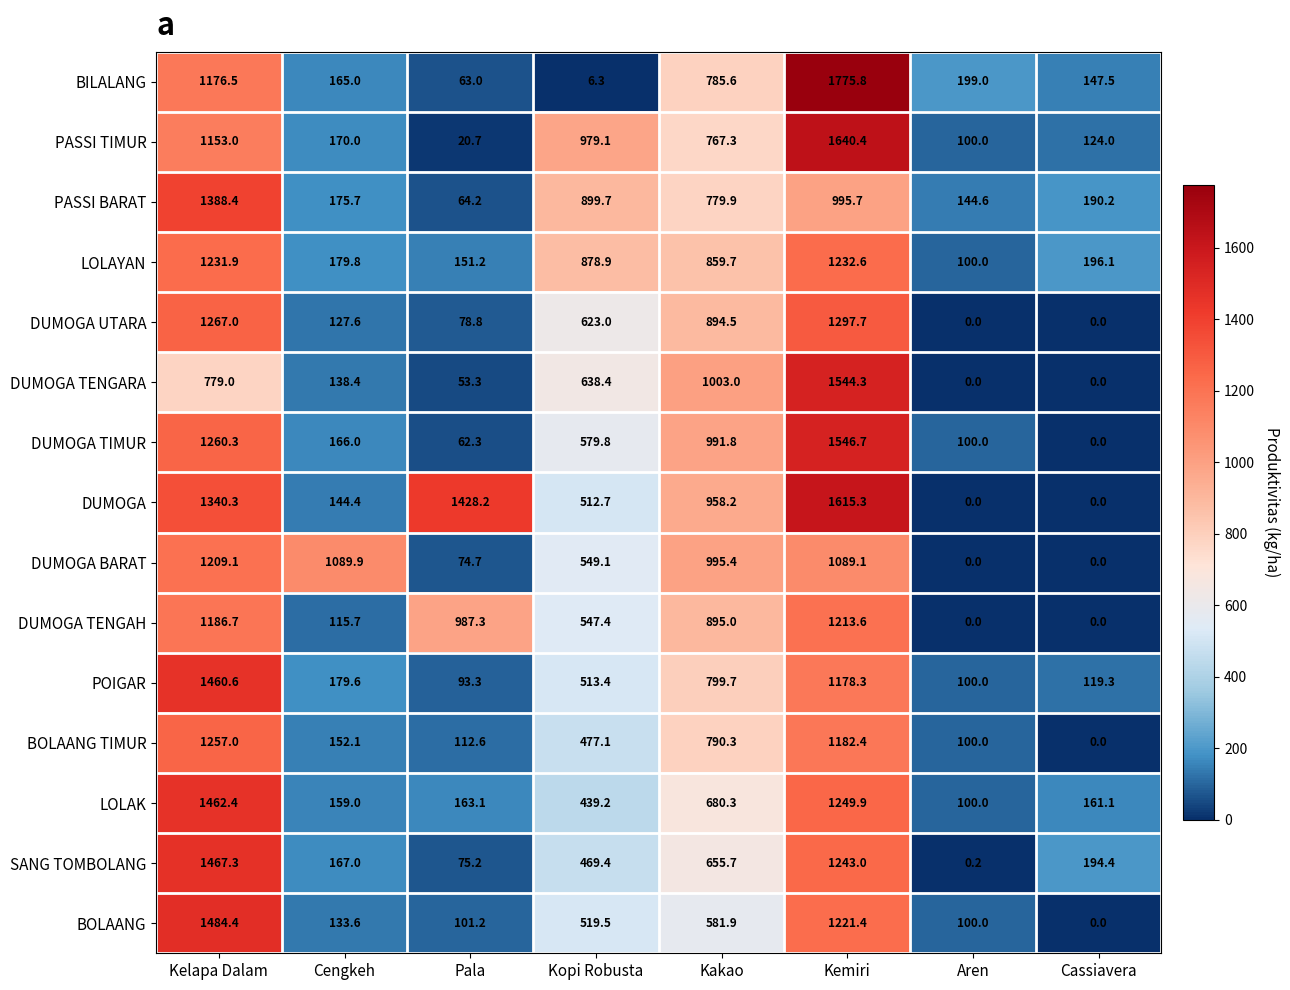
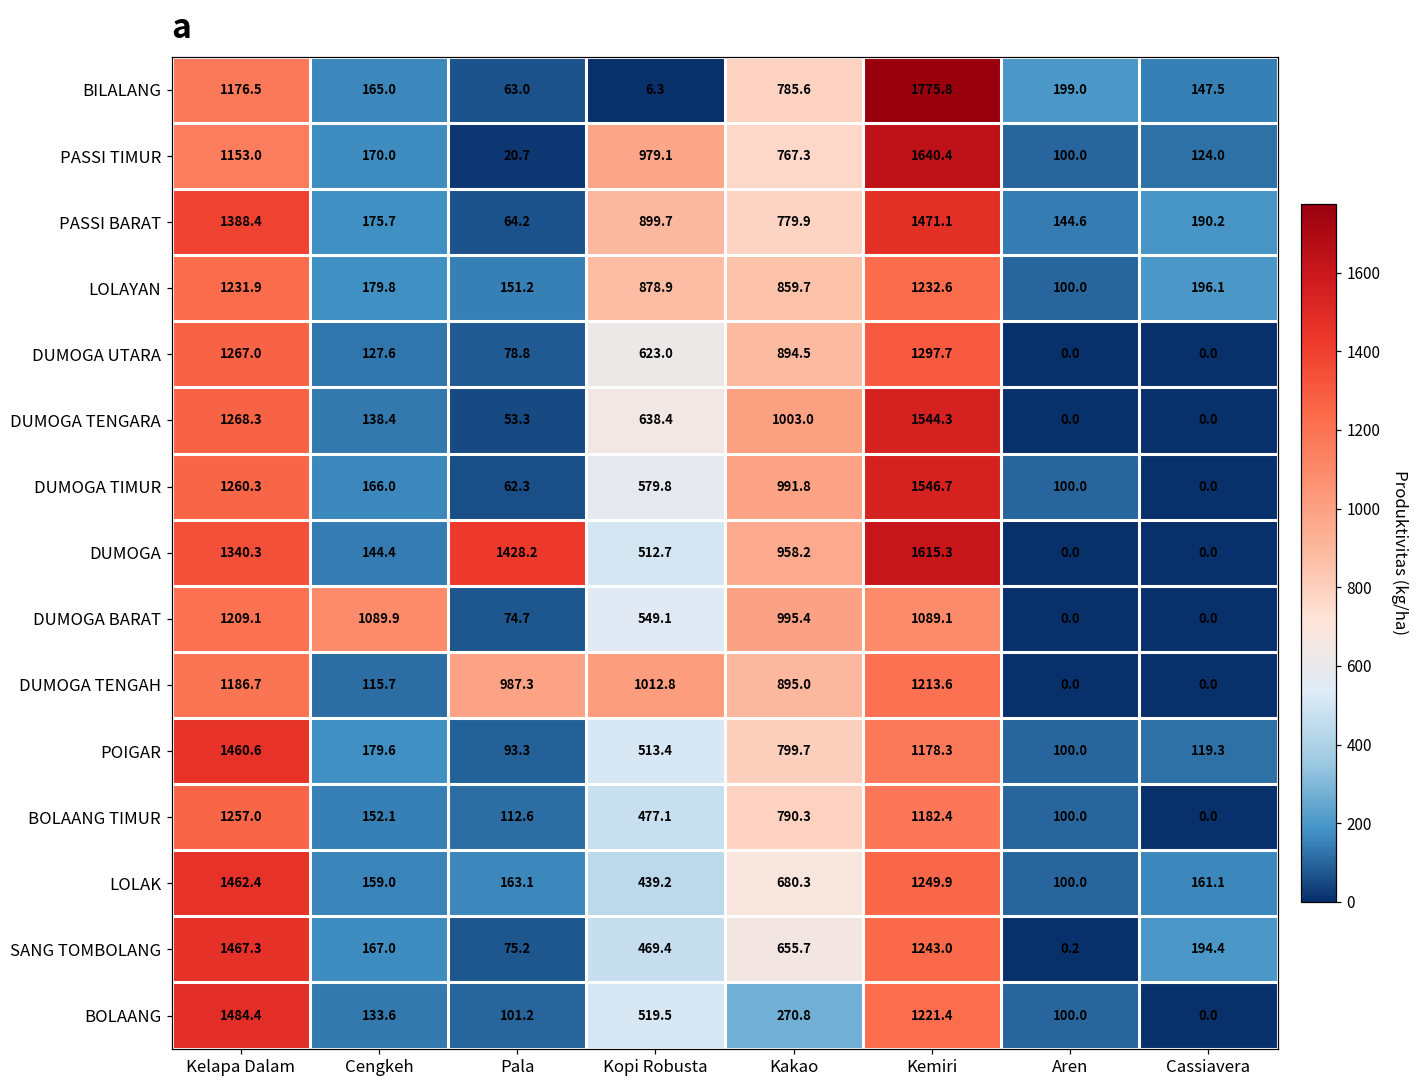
  {
    "BILALANG": {
      "Kelapa Dalam": 1176.5,
      "Cengkeh": 165.0,
      "Pala": 63.0,
      "Kopi Robusta": 6.3,
      "Kakao": 785.6,
      "Kemiri": 1775.8,
      "Aren": 199.0,
      "Cassiavera": 147.5
    },
    "PASSI TIMUR": {
      "Kelapa Dalam": 1153.0,
      "Cengkeh": 170.0,
      "Pala": 20.7,
      "Kopi Robusta": 979.1,
      "Kakao": 767.3,
      "Kemiri": 1640.4,
      "Aren": 100.0,
      "Cassiavera": 124.0
    },
    "PASSI BARAT": {
      "Kelapa Dalam": 1388.4,
      "Cengkeh": 175.7,
      "Pala": 64.2,
      "Kopi Robusta": 899.7,
      "Kakao": 779.9,
-     "Kemiri": 995.7,
+     "Kemiri": 1471.1,
      "Aren": 144.6,
      "Cassiavera": 190.2
    },
    "LOLAYAN": {
      "Kelapa Dalam": 1231.9,
      "Cengkeh": 179.8,
      "Pala": 151.2,
      "Kopi Robusta": 878.9,
      "Kakao": 859.7,
      "Kemiri": 1232.6,
      "Aren": 100.0,
      "Cassiavera": 196.1
    },
    "DUMOGA UTARA": {
      "Kelapa Dalam": 1267.0,
      "Cengkeh": 127.6,
      "Pala": 78.8,
      "Kopi Robusta": 623.0,
      "Kakao": 894.5,
      "Kemiri": 1297.7,
      "Aren": 0.0,
      "Cassiavera": 0.0
    },
    "DUMOGA TENGARA": {
-     "Kelapa Dalam": 779.0,
+     "Kelapa Dalam": 1268.3,
      "Cengkeh": 138.4,
      "Pala": 53.3,
      "Kopi Robusta": 638.4,
      "Kakao": 1003.0,
      "Kemiri": 1544.3,
      "Aren": 0.0,
      "Cassiavera": 0.0
    },
    "DUMOGA TIMUR": {
      "Kelapa Dalam": 1260.3,
      "Cengkeh": 166.0,
      "Pala": 62.3,
      "Kopi Robusta": 579.8,
      "Kakao": 991.8,
      "Kemiri": 1546.7,
      "Aren": 100.0,
      "Cassiavera": 0.0
    },
    "DUMOGA": {
      "Kelapa Dalam": 1340.3,
      "Cengkeh": 144.4,
      "Pala": 1428.2,
      "Kopi Robusta": 512.7,
      "Kakao": 958.2,
      "Kemiri": 1615.3,
      "Aren": 0.0,
      "Cassiavera": 0.0
    },
    "DUMOGA BARAT": {
      "Kelapa Dalam": 1209.1,
      "Cengkeh": 1089.9,
      "Pala": 74.7,
      "Kopi Robusta": 549.1,
      "Kakao": 995.4,
      "Kemiri": 1089.1,
      "Aren": 0.0,
      "Cassiavera": 0.0
    },
    "DUMOGA TENGAH": {
      "Kelapa Dalam": 1186.7,
      "Cengkeh": 115.7,
      "Pala": 987.3,
-     "Kopi Robusta": 547.4,
+     "Kopi Robusta": 1012.8,
      "Kakao": 895.0,
      "Kemiri": 1213.6,
      "Aren": 0.0,
      "Cassiavera": 0.0
    },
    "POIGAR": {
      "Kelapa Dalam": 1460.6,
      "Cengkeh": 179.6,
      "Pala": 93.3,
      "Kopi Robusta": 513.4,
      "Kakao": 799.7,
      "Kemiri": 1178.3,
      "Aren": 100.0,
      "Cassiavera": 119.3
    },
    "BOLAANG TIMUR": {
      "Kelapa Dalam": 1257.0,
      "Cengkeh": 152.1,
      "Pala": 112.6,
      "Kopi Robusta": 477.1,
      "Kakao": 790.3,
      "Kemiri": 1182.4,
      "Aren": 100.0,
      "Cassiavera": 0.0
    },
    "LOLAK": {
      "Kelapa Dalam": 1462.4,
      "Cengkeh": 159.0,
      "Pala": 163.1,
      "Kopi Robusta": 439.2,
      "Kakao": 680.3,
      "Kemiri": 1249.9,
      "Aren": 100.0,
      "Cassiavera": 161.1
    },
    "SANG TOMBOLANG": {
      "Kelapa Dalam": 1467.3,
      "Cengkeh": 167.0,
      "Pala": 75.2,
      "Kopi Robusta": 469.4,
      "Kakao": 655.7,
      "Kemiri": 1243.0,
      "Aren": 0.2,
      "Cassiavera": 194.4
    },
    "BOLAANG": {
      "Kelapa Dalam": 1484.4,
      "Cengkeh": 133.6,
      "Pala": 101.2,
      "Kopi Robusta": 519.5,
-     "Kakao": 581.9,
+     "Kakao": 270.8,
      "Kemiri": 1221.4,
      "Aren": 100.0,
      "Cassiavera": 0.0
    }
  }
